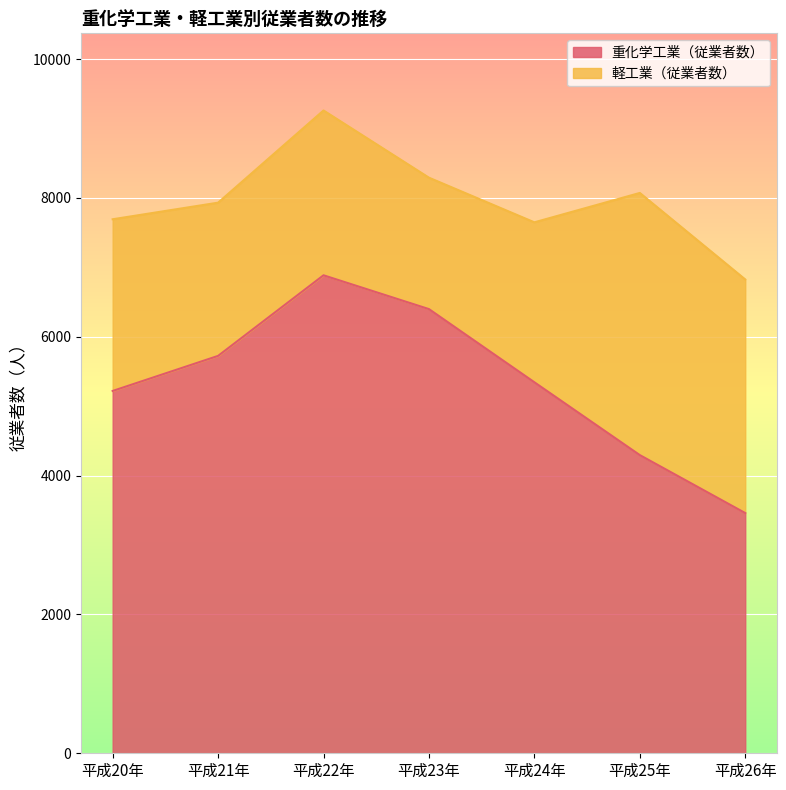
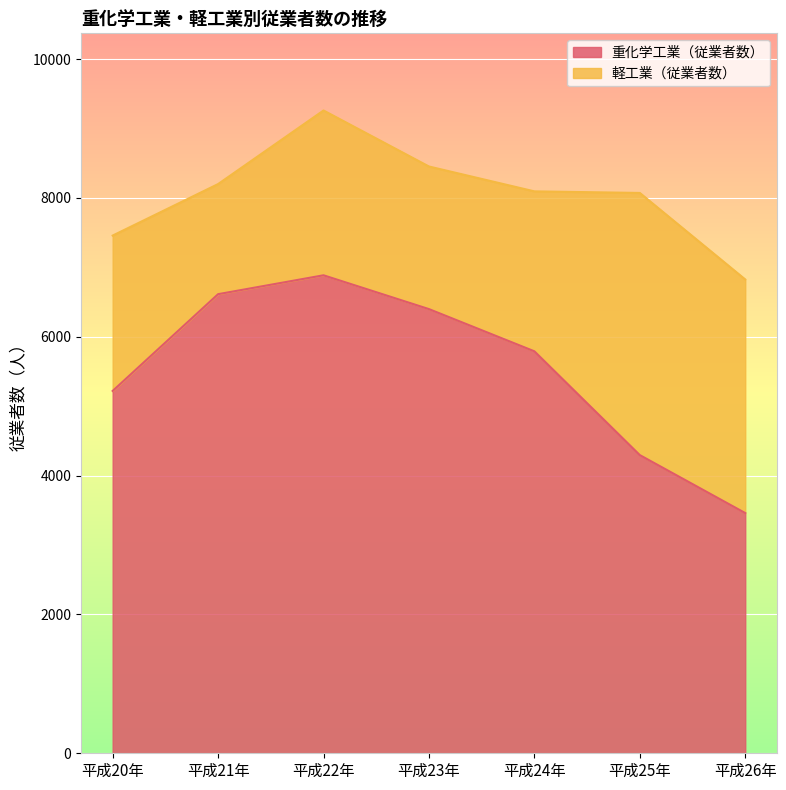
  {
    "重化学工業（従業者数）": {
      "平成20年": 5200,
-     "平成21年": 5700,
+     "平成21年": 6600,
      "平成22年": 6900,
      "平成23年": 6400,
-     "平成24年": 5300,
+     "平成24年": 5800,
      "平成25年": 4300,
      "平成26年": 3500
    },
    "軽工業（従業者数）": {
-     "平成20年": 2500,
-     "平成21年": 2200,
+     "平成20年": 2200,
+     "平成21年": 1600,
      "平成22年": 2400,
-     "平成23年": 1900,
+     "平成23年": 2100,
      "平成24年": 2300,
      "平成25年": 3800,
      "平成26年": 3400
    }
  }
